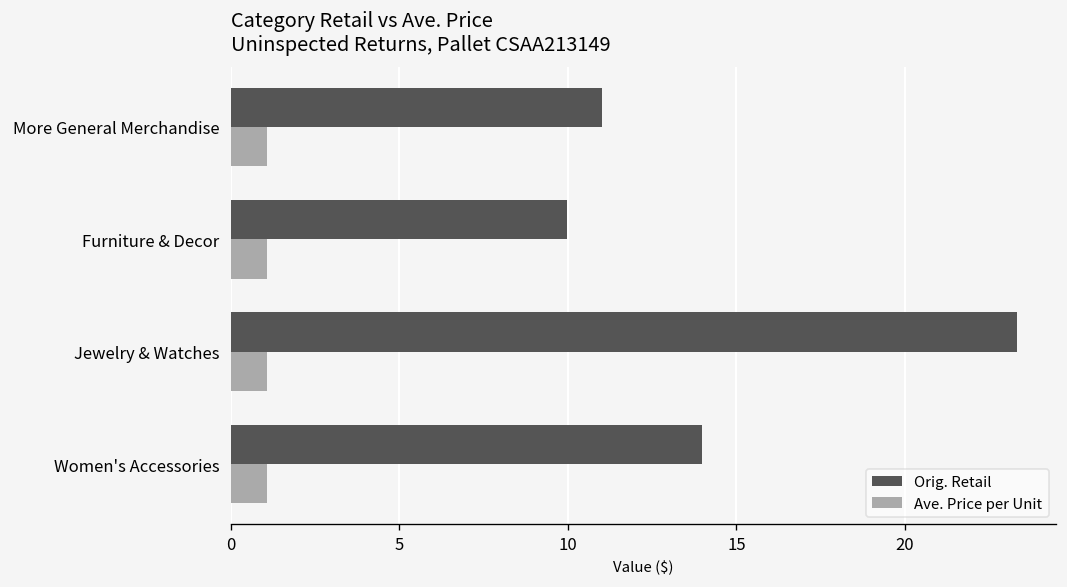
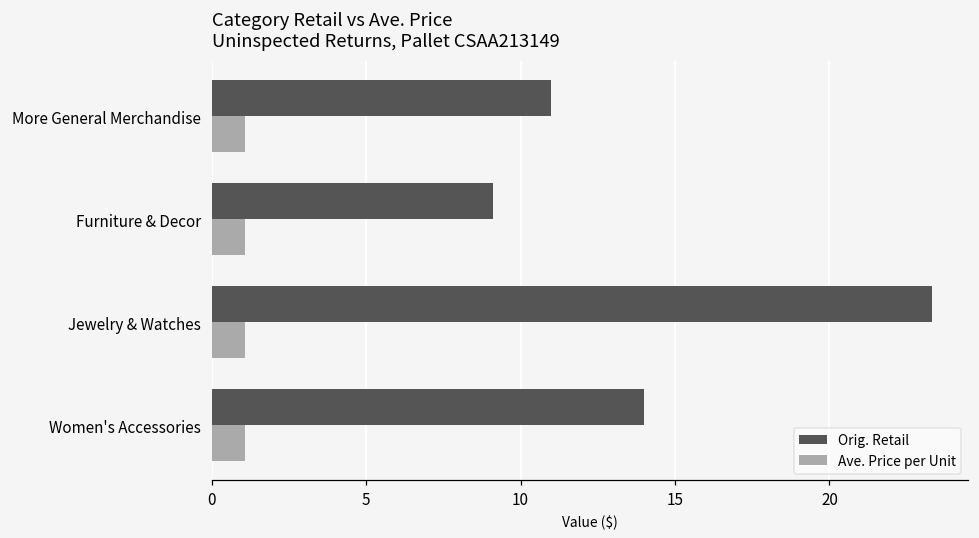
  {
    "Orig. Retail": {
      "More General Merchandise": 11.0,
-     "Furniture & Decor": 10.0,
+     "Furniture & Decor": 9.1,
      "Jewelry & Watches": 23.3,
      "Women's Accessories": 14.0
    },
    "Ave. Price per Unit": {
      "More General Merchandise": 1.1,
      "Furniture & Decor": 1.1,
      "Jewelry & Watches": 1.1,
      "Women's Accessories": 1.1
    }
  }
